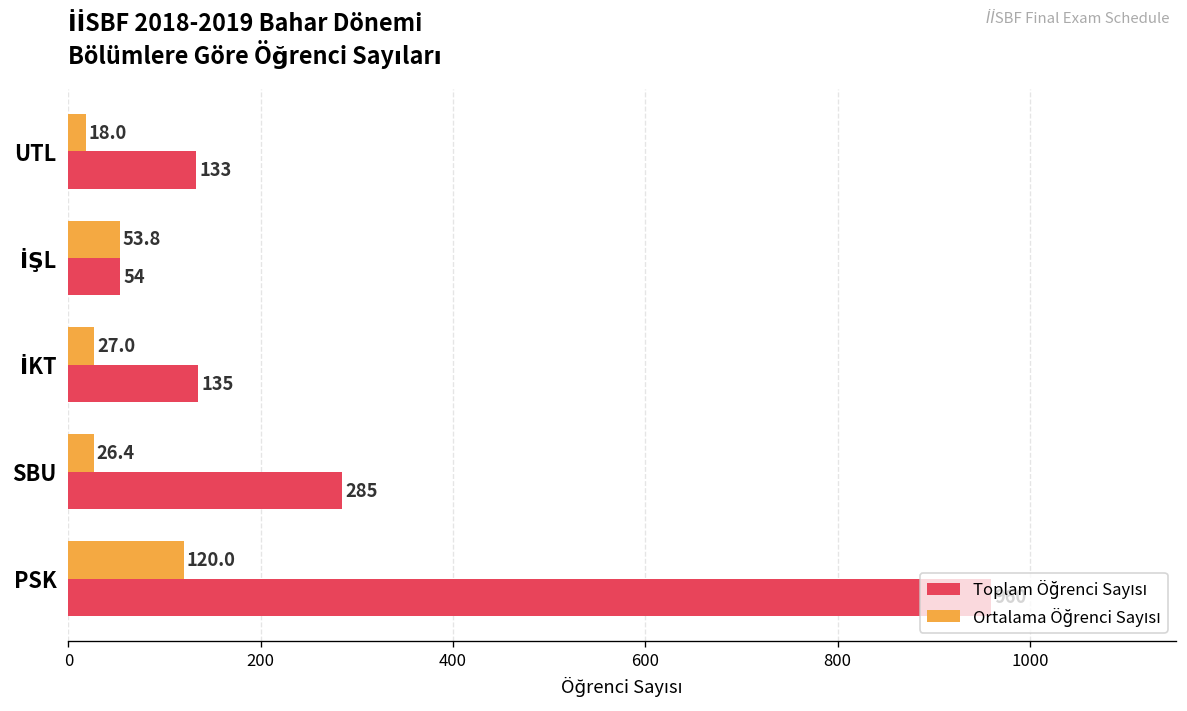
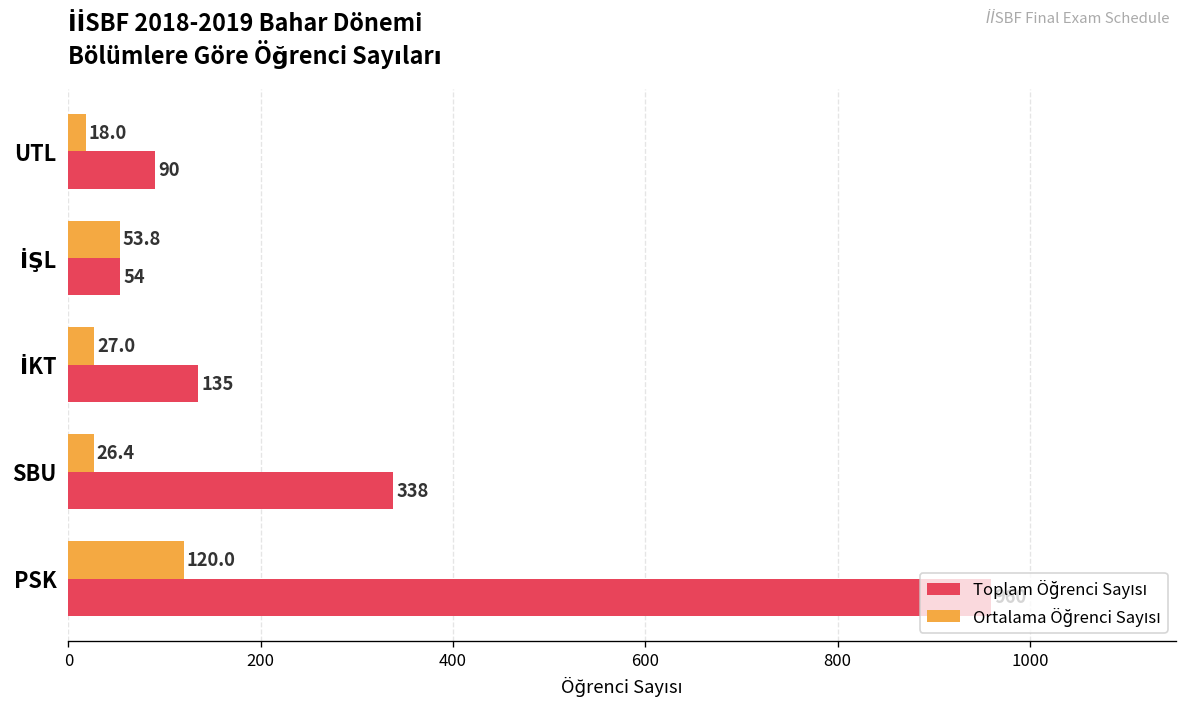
  {
    "Toplam Öğrenci Sayısı": {
-     "UTL": 133,
+     "UTL": 90,
      "İŞL": 54,
      "İKT": 135,
-     "SBU": 285
+     "SBU": 338
    },
    "Ortalama Öğrenci Sayısı": {
      "UTL": 18.0,
      "İŞL": 53.8,
      "İKT": 27.0,
      "SBU": 26.4,
      "PSK": 120.0
    }
  }
